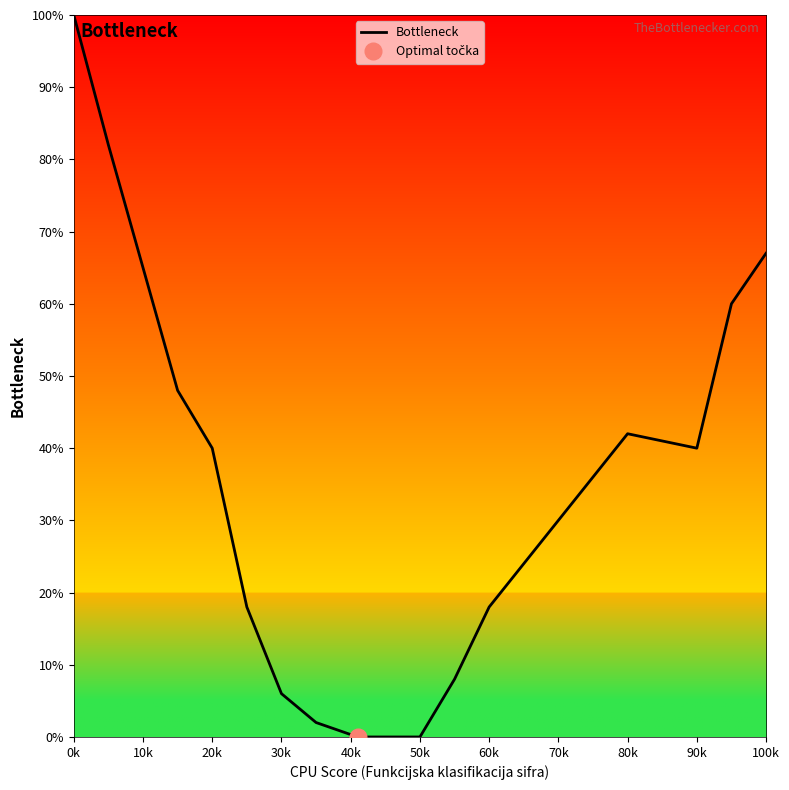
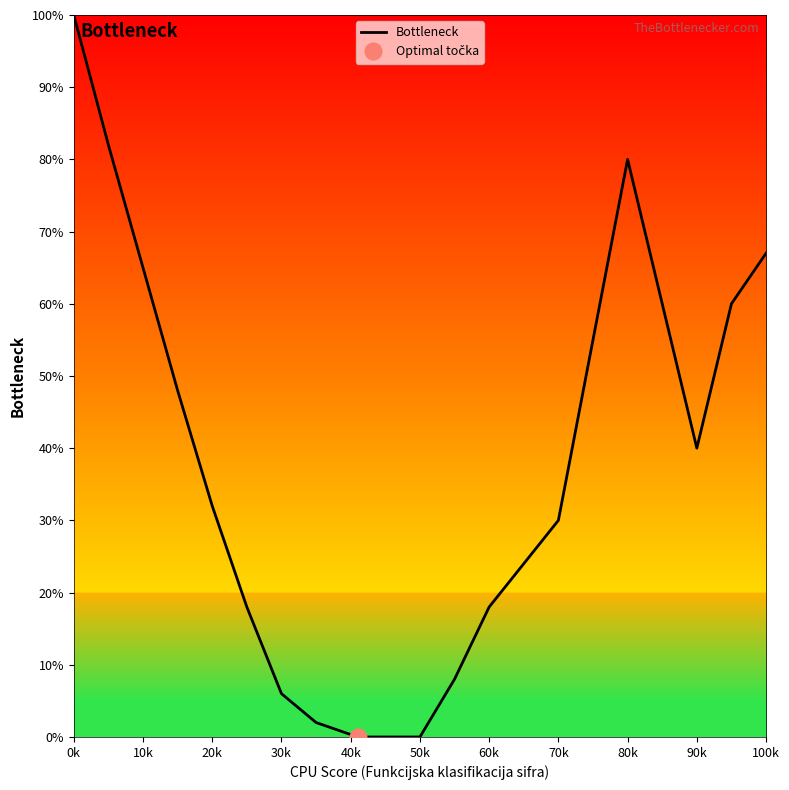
  {
    "Bottleneck": {
      "0k": "100%",
      "10k": "65%",
-     "20k": "40%",
+     "20k": "32%",
      "30k": "6%",
      "50k": "0%",
      "60k": "18%",
      "70k": "30%",
-     "80k": "42%",
+     "80k": "80%",
      "90k": "40%",
      "100k": "67%"
    }
  }
